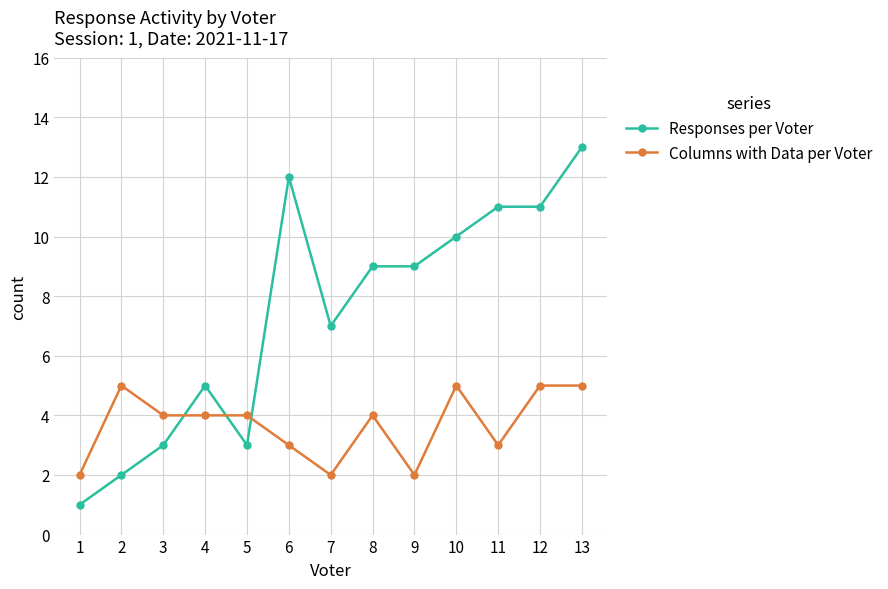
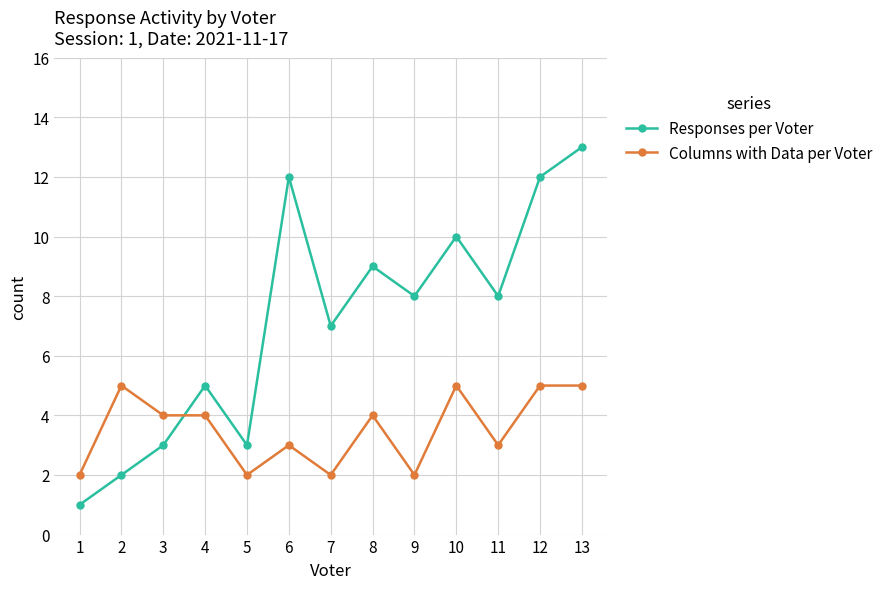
  {
    "Responses per Voter": {
      "1": 1,
      "2": 2,
      "3": 3,
      "4": 5,
      "5": 3,
      "6": 12,
      "7": 7,
      "8": 9,
-     "9": 9,
+     "9": 8,
      "10": 10,
-     "11": 11,
-     "12": 11,
+     "11": 8,
+     "12": 12,
      "13": 13
    },
    "Columns with Data per Voter": {
      "1": 2,
      "2": 5,
      "3": 4,
      "4": 4,
-     "5": 4,
+     "5": 2,
      "6": 3,
      "7": 2,
      "8": 4,
      "9": 2,
      "10": 5,
      "11": 3,
      "12": 5,
      "13": 5
    }
  }
